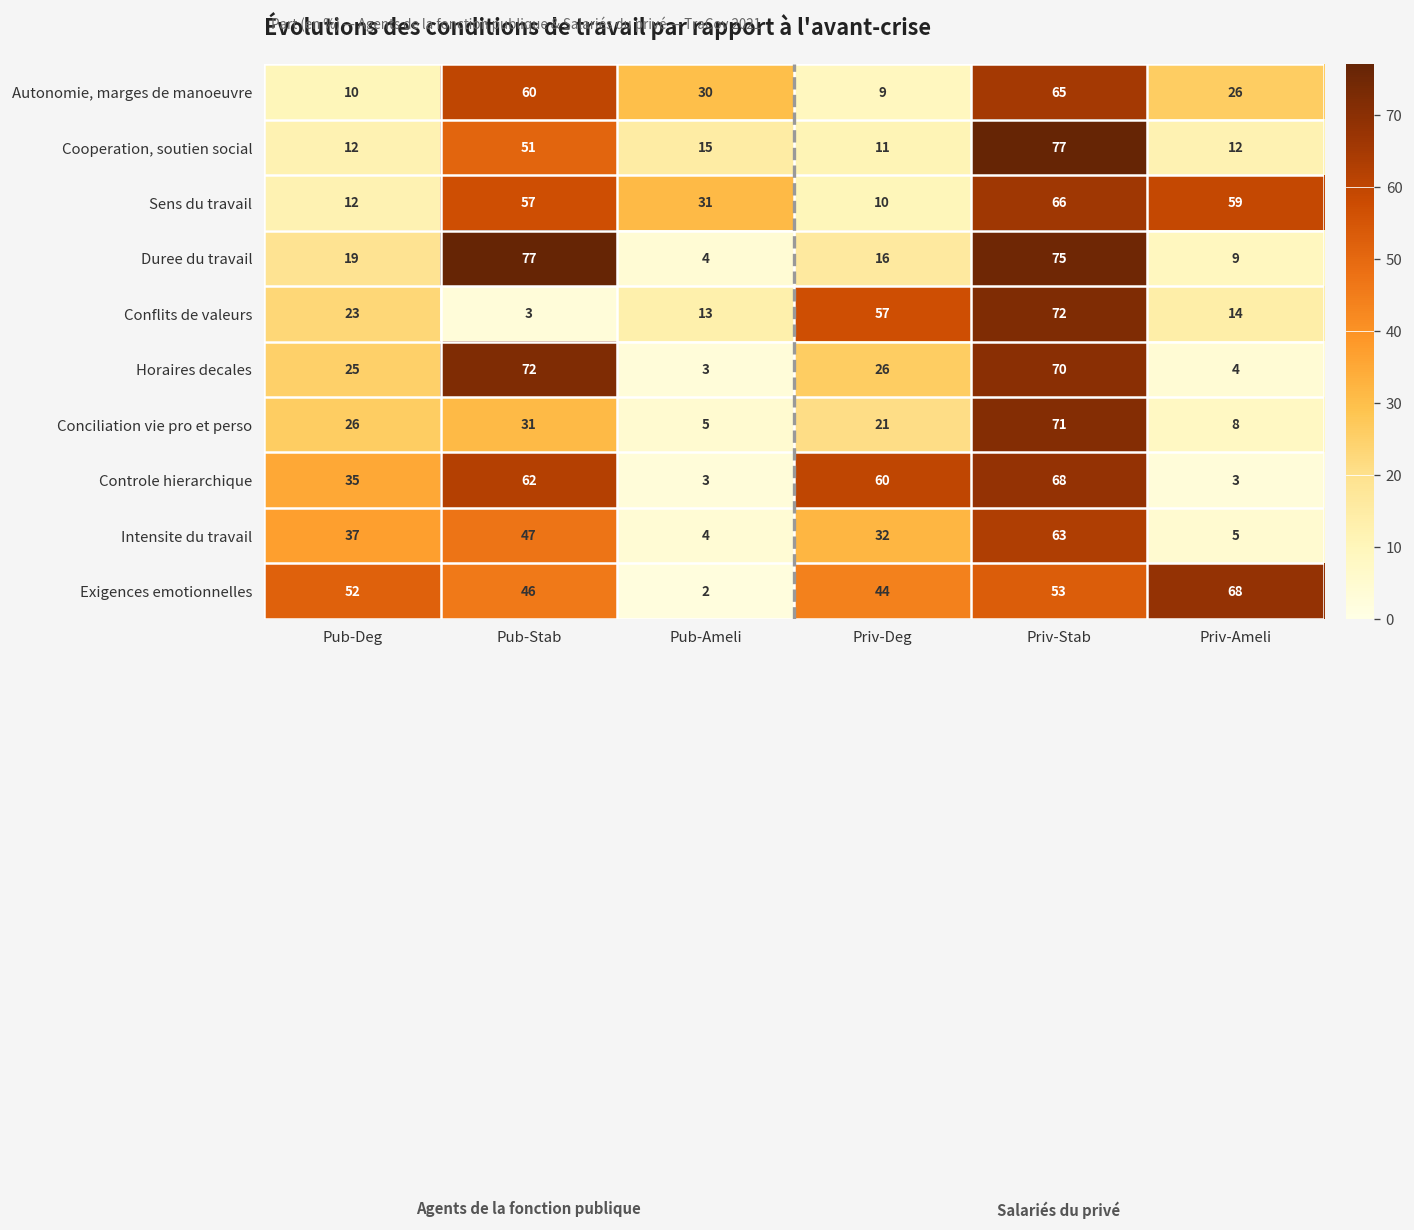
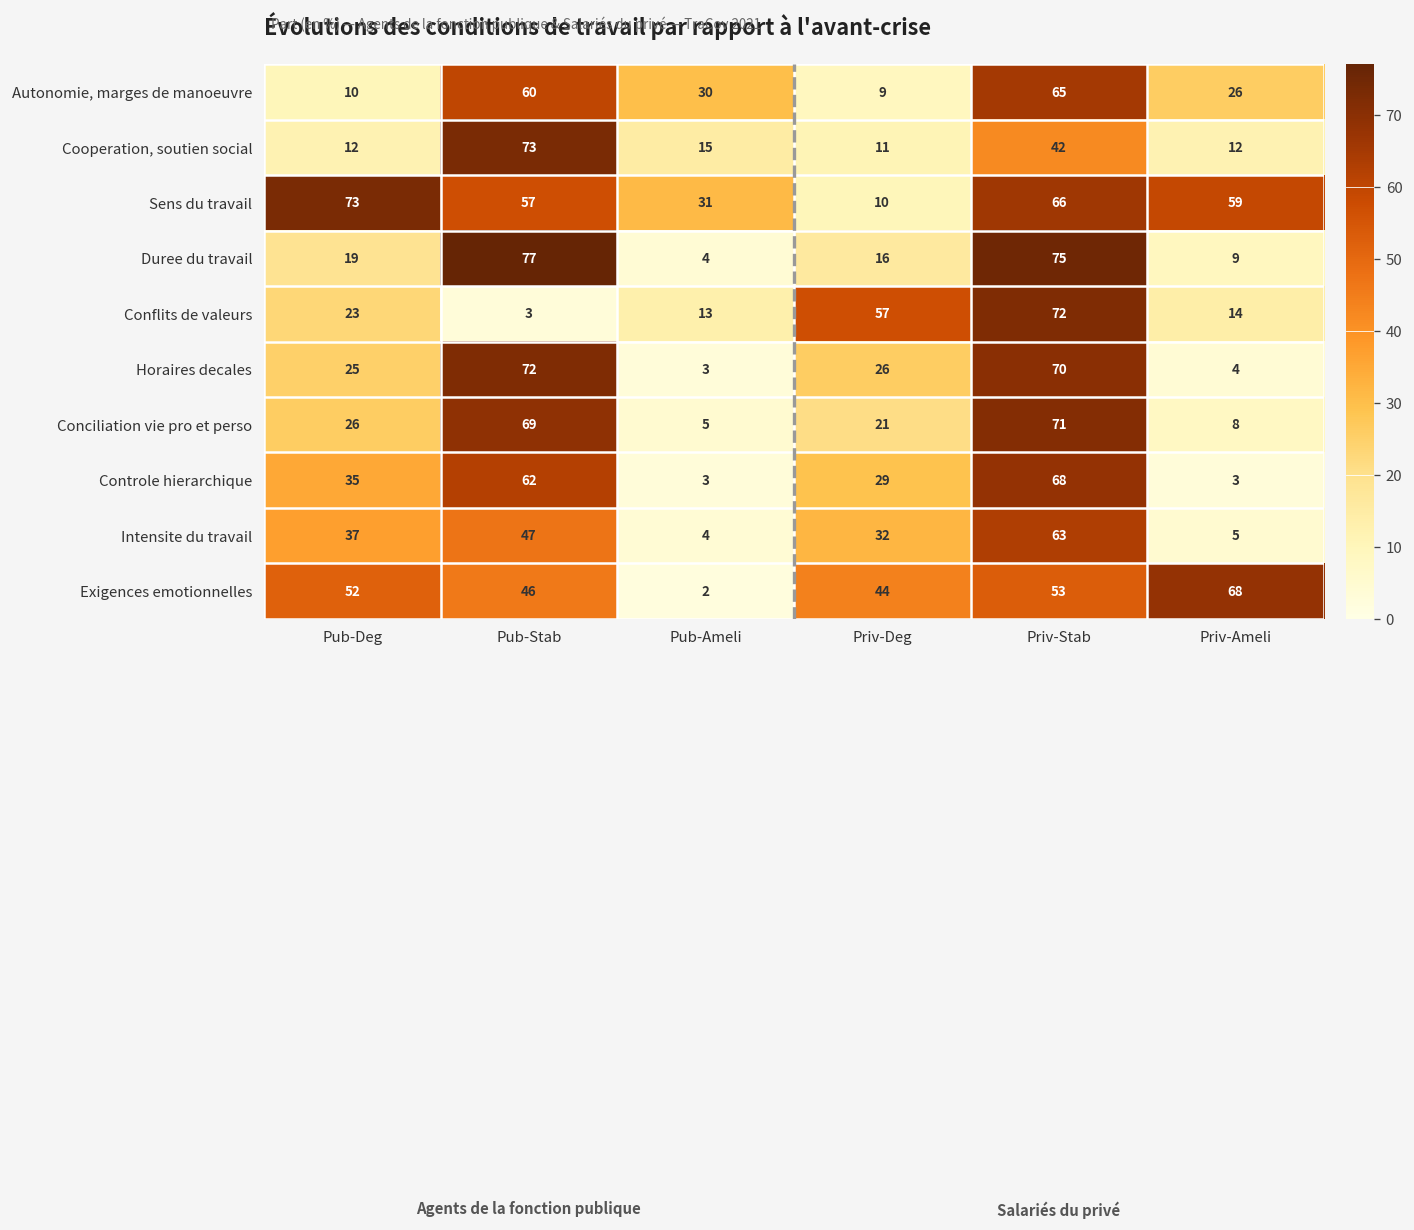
  {
    "Autonomie, marges de manoeuvre": {
      "Pub-Deg": 10,
      "Pub-Stab": 60,
      "Pub-Ameli": 30,
      "Priv-Deg": 9,
      "Priv-Stab": 65,
      "Priv-Ameli": 26
    },
    "Cooperation, soutien social": {
      "Pub-Deg": 12,
-     "Pub-Stab": 51,
+     "Pub-Stab": 73,
      "Pub-Ameli": 15,
      "Priv-Deg": 11,
-     "Priv-Stab": 77,
+     "Priv-Stab": 42,
      "Priv-Ameli": 12
    },
    "Sens du travail": {
-     "Pub-Deg": 12,
+     "Pub-Deg": 73,
      "Pub-Stab": 57,
      "Pub-Ameli": 31,
      "Priv-Deg": 10,
      "Priv-Stab": 66,
      "Priv-Ameli": 59
    },
    "Duree du travail": {
      "Pub-Deg": 19,
      "Pub-Stab": 77,
      "Pub-Ameli": 4,
      "Priv-Deg": 16,
      "Priv-Stab": 75,
      "Priv-Ameli": 9
    },
    "Conflits de valeurs": {
      "Pub-Deg": 23,
      "Pub-Stab": 3,
      "Pub-Ameli": 13,
      "Priv-Deg": 57,
      "Priv-Stab": 72,
      "Priv-Ameli": 14
    },
    "Horaires decales": {
      "Pub-Deg": 25,
      "Pub-Stab": 72,
      "Pub-Ameli": 3,
      "Priv-Deg": 26,
      "Priv-Stab": 70,
      "Priv-Ameli": 4
    },
    "Conciliation vie pro et perso": {
      "Pub-Deg": 26,
-     "Pub-Stab": 31,
+     "Pub-Stab": 69,
      "Pub-Ameli": 5,
      "Priv-Deg": 21,
      "Priv-Stab": 71,
      "Priv-Ameli": 8
    },
    "Controle hierarchique": {
      "Pub-Deg": 35,
      "Pub-Stab": 62,
      "Pub-Ameli": 3,
-     "Priv-Deg": 60,
+     "Priv-Deg": 29,
      "Priv-Stab": 68,
      "Priv-Ameli": 3
    },
    "Intensite du travail": {
      "Pub-Deg": 37,
      "Pub-Stab": 47,
      "Pub-Ameli": 4,
      "Priv-Deg": 32,
      "Priv-Stab": 63,
      "Priv-Ameli": 5
    },
    "Exigences emotionnelles": {
      "Pub-Deg": 52,
      "Pub-Stab": 46,
      "Pub-Ameli": 2,
      "Priv-Deg": 44,
      "Priv-Stab": 53,
      "Priv-Ameli": 68
    }
  }
